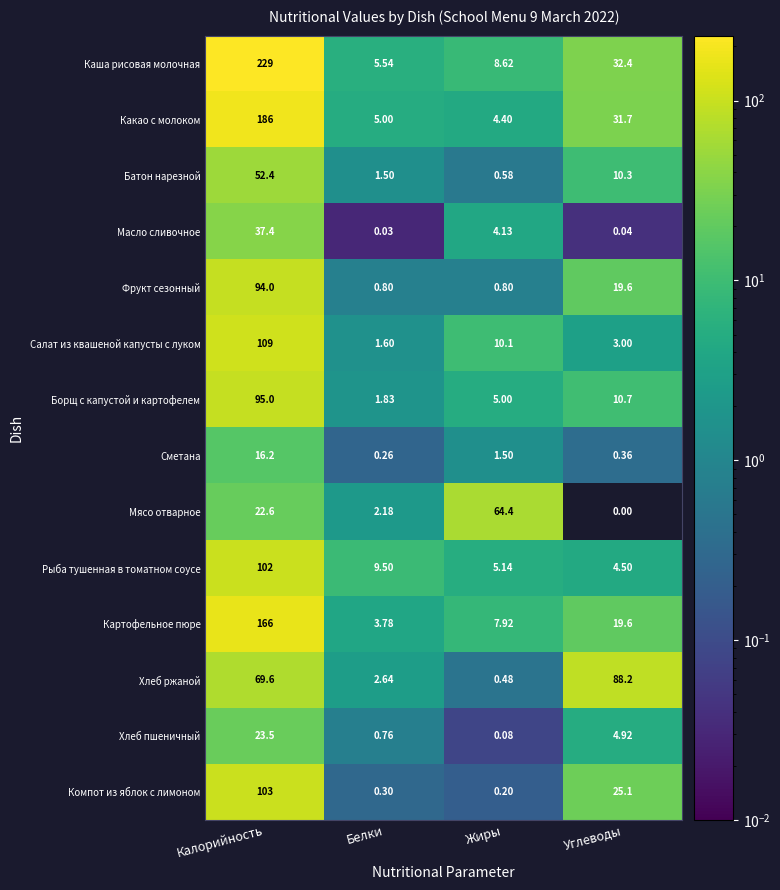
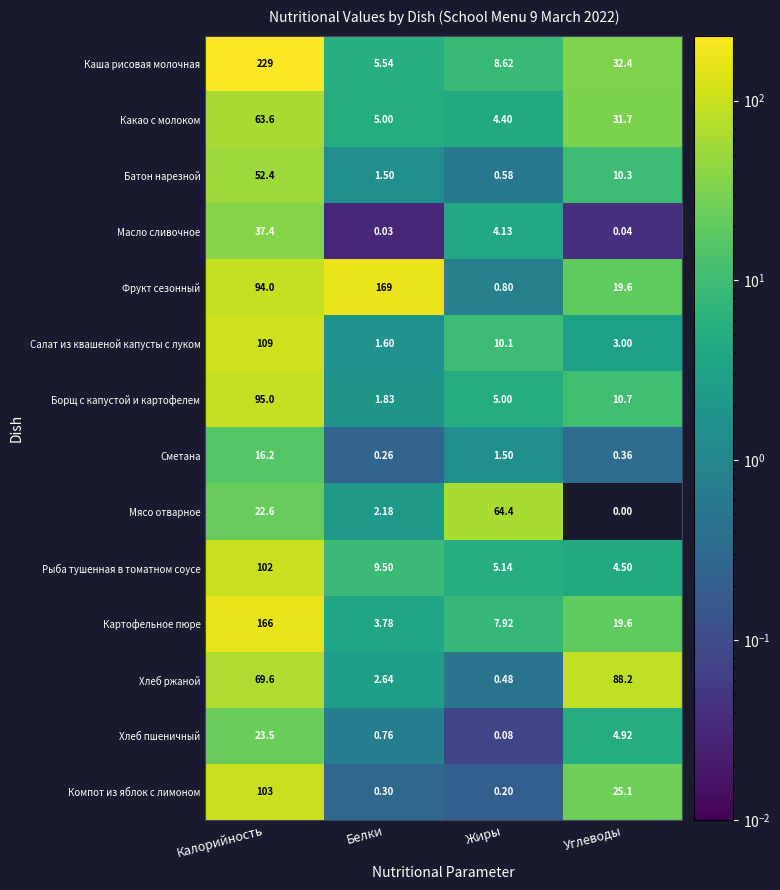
  {
    "Каша рисовая молочная": {
      "Калорийность": 229,
      "Белки": 5.54,
      "Жиры": 8.62,
      "Углеводы": 32.4
    },
    "Какао с молоком": {
-     "Калорийность": 186,
+     "Калорийность": 63.6,
      "Белки": 5.00,
      "Жиры": 4.40,
      "Углеводы": 31.7
    },
    "Батон нарезной": {
      "Калорийность": 52.4,
      "Белки": 1.50,
      "Жиры": 0.58,
      "Углеводы": 10.3
    },
    "Масло сливочное": {
      "Калорийность": 37.4,
      "Белки": 0.03,
      "Жиры": 4.13,
      "Углеводы": 0.04
    },
    "Фрукт сезонный": {
      "Калорийность": 94.0,
-     "Белки": 0.80,
+     "Белки": 169,
      "Жиры": 0.80,
      "Углеводы": 19.6
    },
    "Салат из квашеной капусты с луком": {
      "Калорийность": 109,
      "Белки": 1.60,
      "Жиры": 10.1,
      "Углеводы": 3.00
    },
    "Борщ с капустой и картофелем": {
      "Калорийность": 95.0,
      "Белки": 1.83,
      "Жиры": 5.00,
      "Углеводы": 10.7
    },
    "Сметана": {
      "Калорийность": 16.2,
      "Белки": 0.26,
      "Жиры": 1.50,
      "Углеводы": 0.36
    },
    "Мясо отварное": {
      "Калорийность": 22.6,
      "Белки": 2.18,
      "Жиры": 64.4,
      "Углеводы": 0.00
    },
    "Рыба тушенная в томатном соусе": {
      "Калорийность": 102,
      "Белки": 9.50,
      "Жиры": 5.14,
      "Углеводы": 4.50
    },
    "Картофельное пюре": {
      "Калорийность": 166,
      "Белки": 3.78,
      "Жиры": 7.92,
      "Углеводы": 19.6
    },
    "Хлеб ржаной": {
      "Калорийность": 69.6,
      "Белки": 2.64,
      "Жиры": 0.48,
      "Углеводы": 88.2
    },
    "Хлеб пшеничный": {
      "Калорийность": 23.5,
      "Белки": 0.76,
      "Жиры": 0.08,
      "Углеводы": 4.92
    },
    "Компот из яблок с лимоном": {
      "Калорийность": 103,
      "Белки": 0.30,
      "Жиры": 0.20,
      "Углеводы": 25.1
    }
  }
